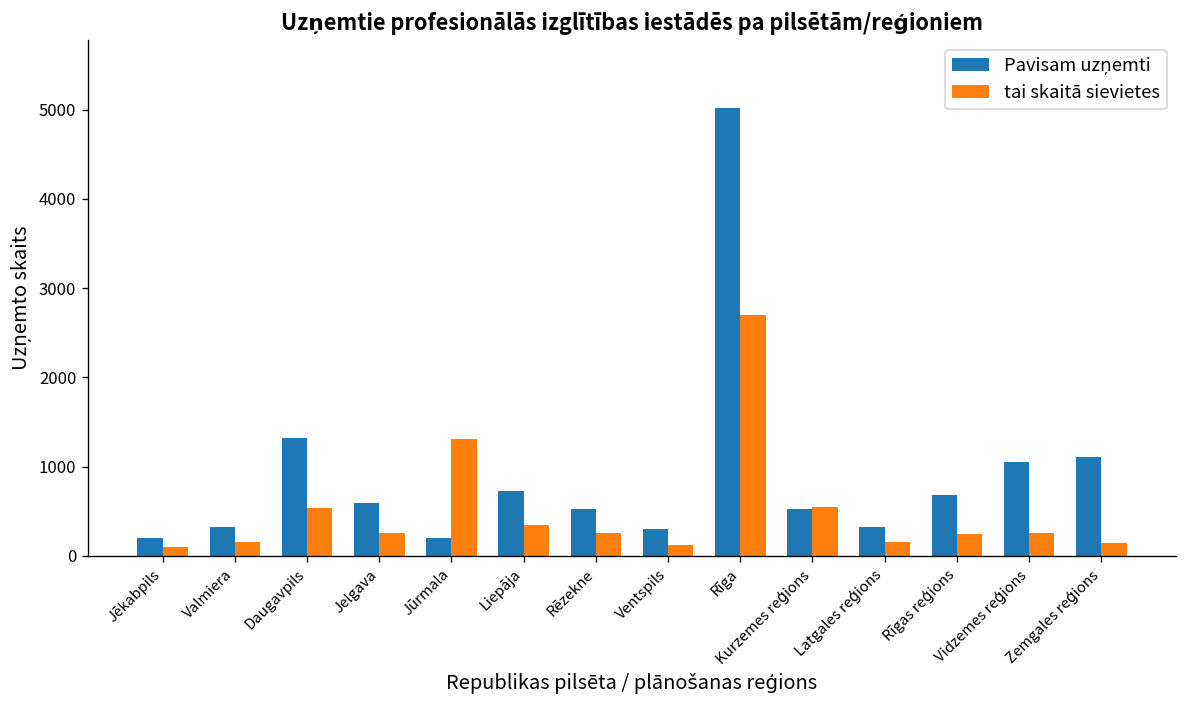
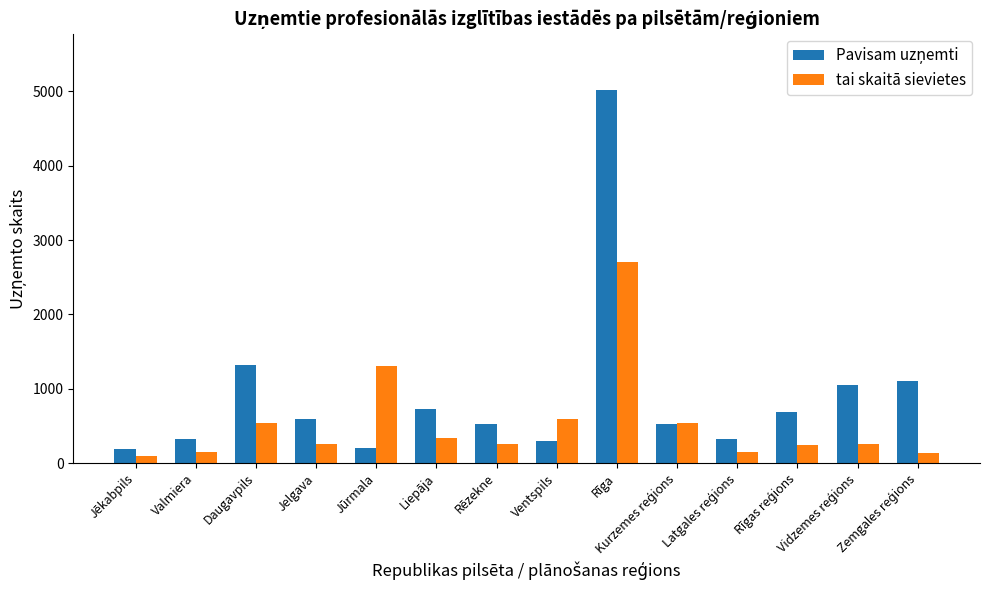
  {
    "Pavisam uzņemti": {
      "Jēkabpils": 200,
      "Valmiera": 300,
      "Daugavpils": 1300,
      "Jelgava": 600,
      "Jūrmala": 200,
      "Liepāja": 700,
      "Rēzekne": 500,
      "Ventspils": 300,
      "Rīga": 5000,
      "Kurzemes reģions": 500,
      "Latgales reģions": 300,
      "Rīgas reģions": 700,
      "Vidzemes reģions": 1100,
      "Zemgales reģions": 1100
    },
    "tai skaitā sievietes": {
      "Jēkabpils": 100,
      "Valmiera": 200,
      "Daugavpils": 500,
      "Jelgava": 300,
      "Jūrmala": 1300,
      "Liepāja": 300,
      "Rēzekne": 300,
-     "Ventspils": 100,
+     "Ventspils": 600,
      "Rīga": 2700,
      "Kurzemes reģions": 500,
      "Latgales reģions": 200,
      "Rīgas reģions": 200,
      "Vidzemes reģions": 300,
      "Zemgales reģions": 100
    }
  }
